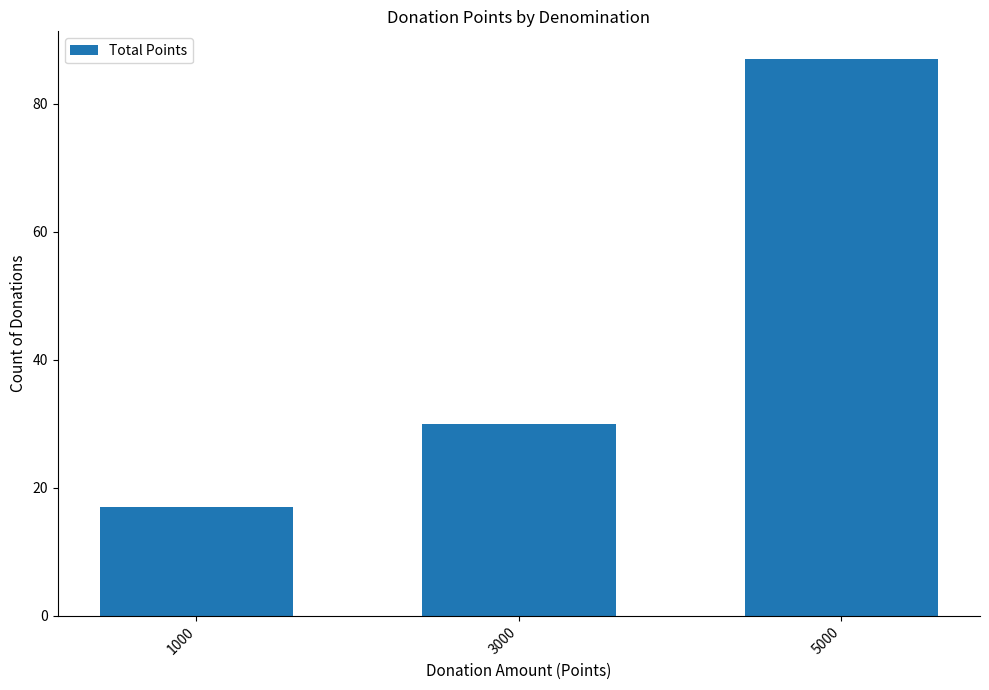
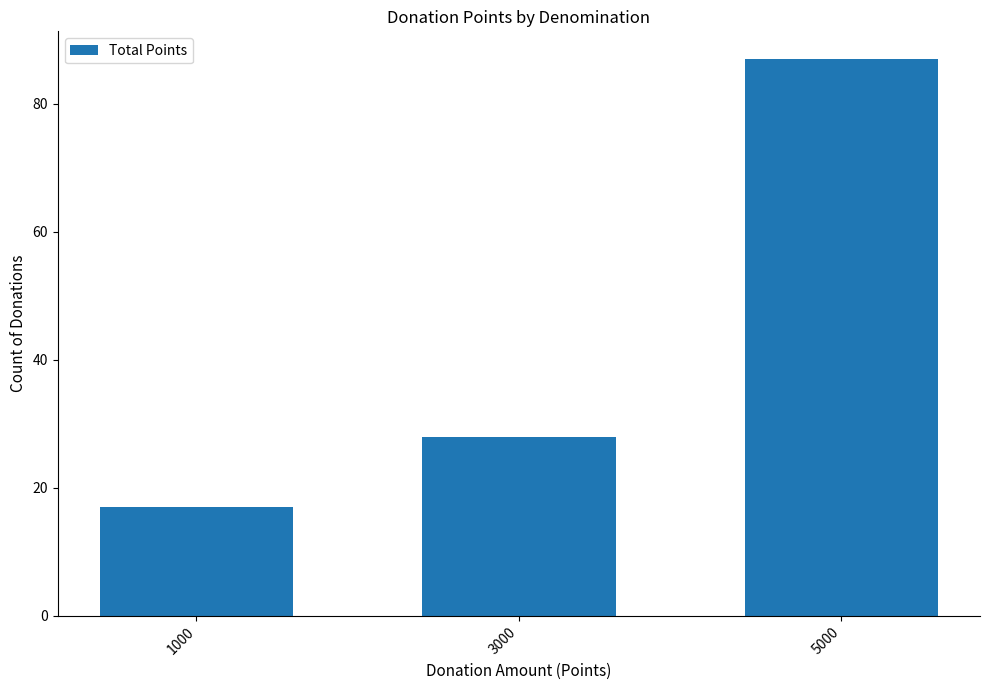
  {
    "1000": 17,
-   "3000": 30,
+   "3000": 28,
    "5000": 87
  }
